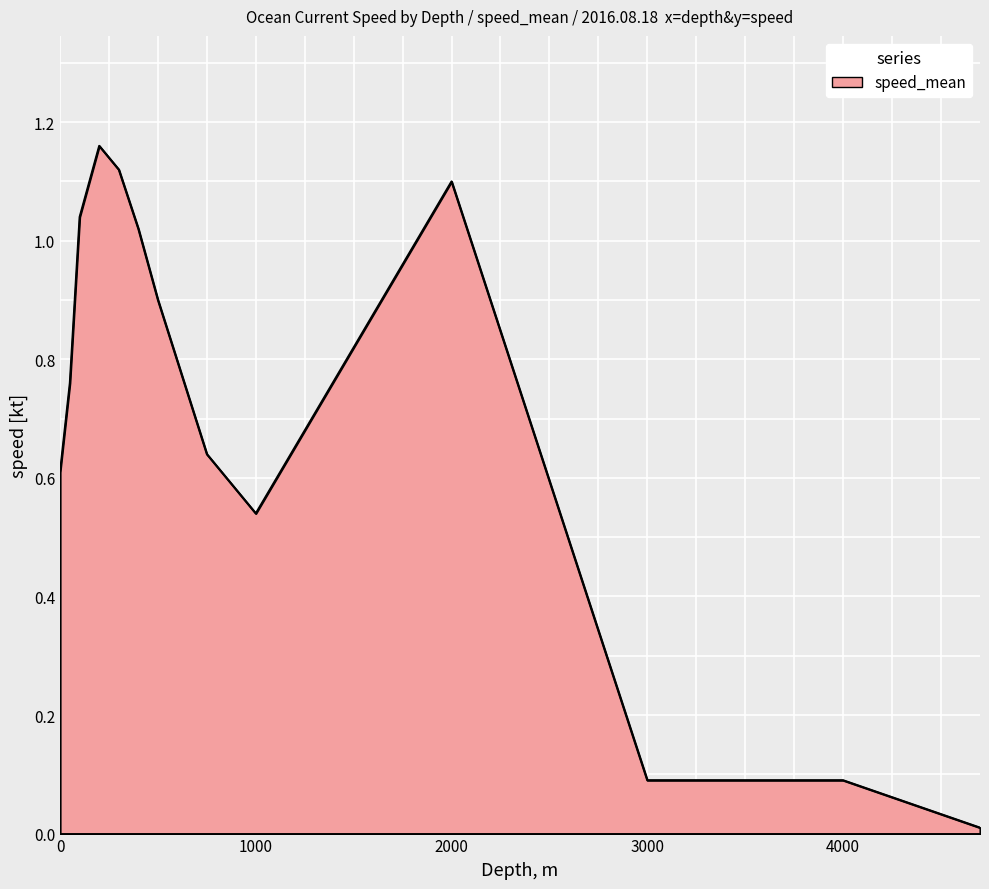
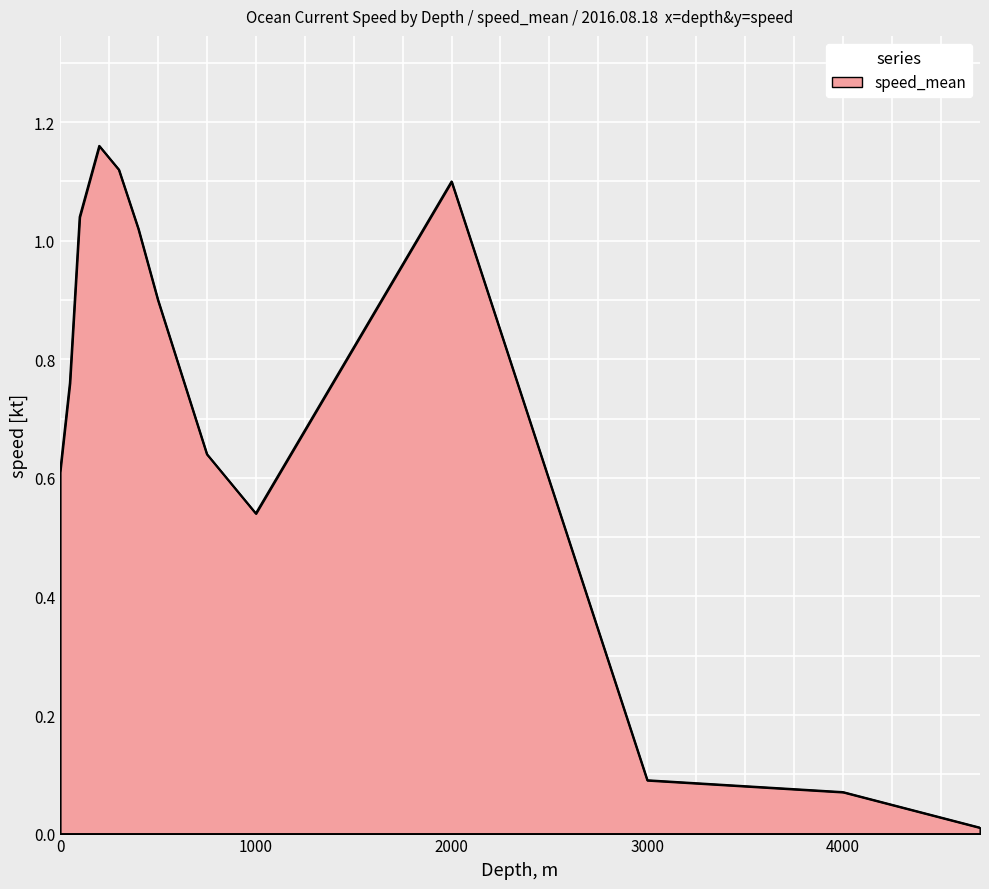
  {
    "0": 0.61,
    "1000": 0.54,
    "2000": 1.10,
    "3000": 0.09,
-   "4000": 0.09
+   "4000": 0.07
  }
